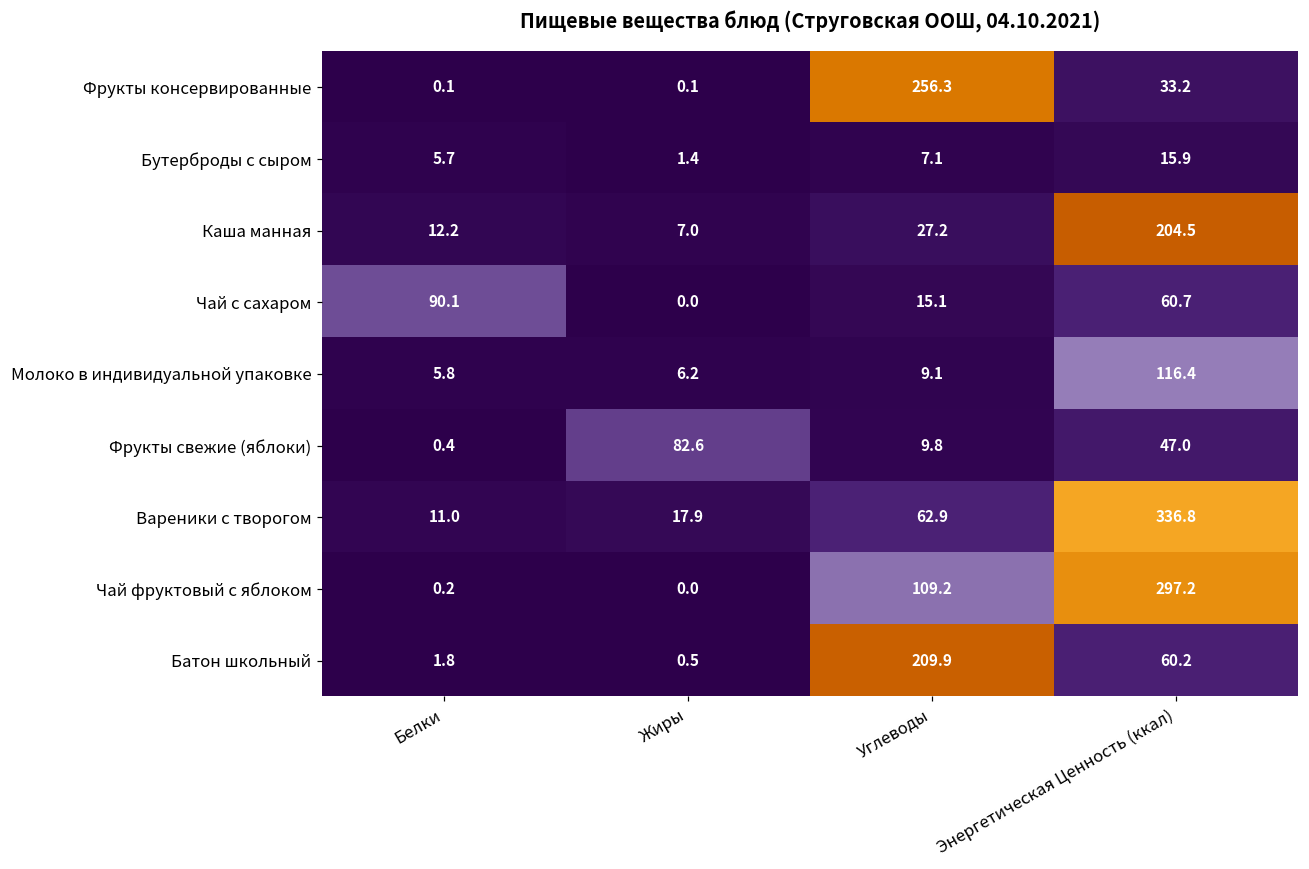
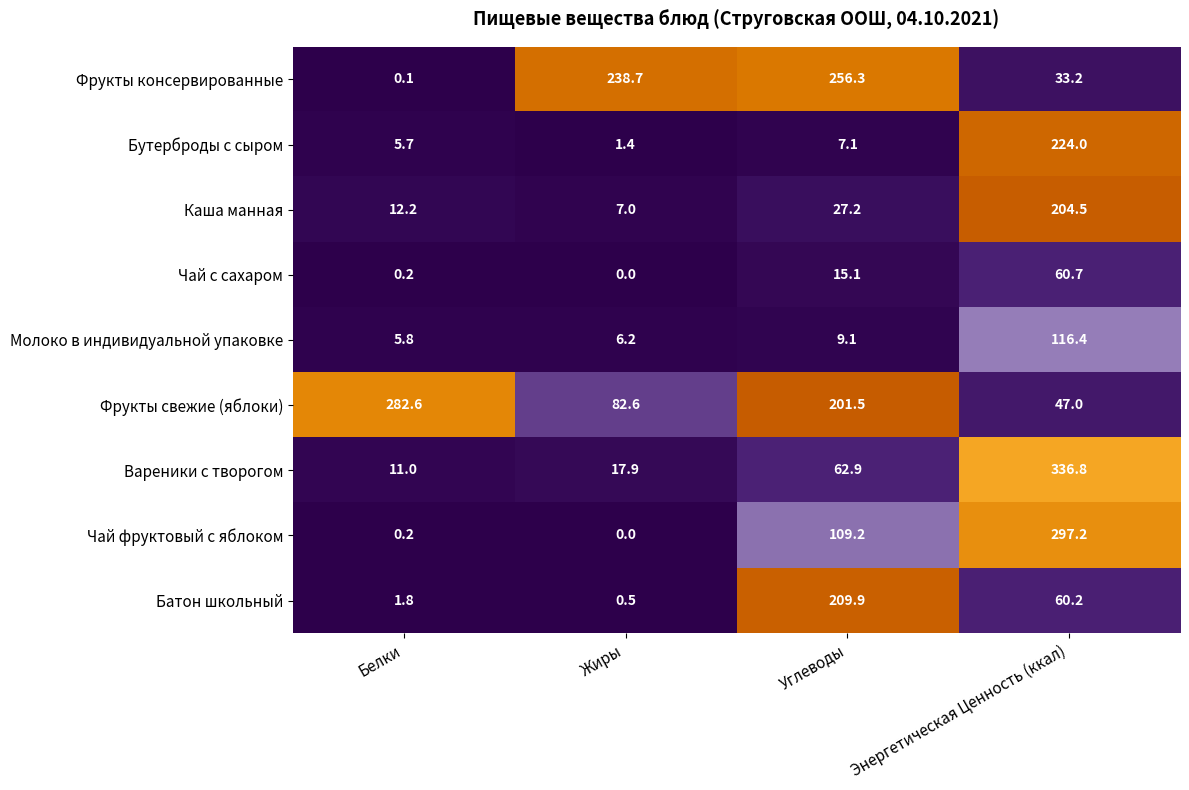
  {
    "Фрукты консервированные": {
      "Белки": 0.1,
-     "Жиры": 0.1,
+     "Жиры": 238.7,
      "Углеводы": 256.3,
      "Энергетическая Ценность (ккал)": 33.2
    },
    "Бутерброды с сыром": {
      "Белки": 5.7,
      "Жиры": 1.4,
      "Углеводы": 7.1,
-     "Энергетическая Ценность (ккал)": 15.9
+     "Энергетическая Ценность (ккал)": 224.0
    },
    "Каша манная": {
      "Белки": 12.2,
      "Жиры": 7.0,
      "Углеводы": 27.2,
      "Энергетическая Ценность (ккал)": 204.5
    },
    "Чай с сахаром": {
-     "Белки": 90.1,
+     "Белки": 0.2,
      "Жиры": 0.0,
      "Углеводы": 15.1,
      "Энергетическая Ценность (ккал)": 60.7
    },
    "Молоко в индивидуальной упаковке": {
      "Белки": 5.8,
      "Жиры": 6.2,
      "Углеводы": 9.1,
      "Энергетическая Ценность (ккал)": 116.4
    },
    "Фрукты свежие (яблоки)": {
-     "Белки": 0.4,
+     "Белки": 282.6,
      "Жиры": 82.6,
-     "Углеводы": 9.8,
+     "Углеводы": 201.5,
      "Энергетическая Ценность (ккал)": 47.0
    },
    "Вареники с творогом": {
      "Белки": 11.0,
      "Жиры": 17.9,
      "Углеводы": 62.9,
      "Энергетическая Ценность (ккал)": 336.8
    },
    "Чай фруктовый с яблоком": {
      "Белки": 0.2,
      "Жиры": 0.0,
      "Углеводы": 109.2,
      "Энергетическая Ценность (ккал)": 297.2
    },
    "Батон школьный": {
      "Белки": 1.8,
      "Жиры": 0.5,
      "Углеводы": 209.9,
      "Энергетическая Ценность (ккал)": 60.2
    }
  }
